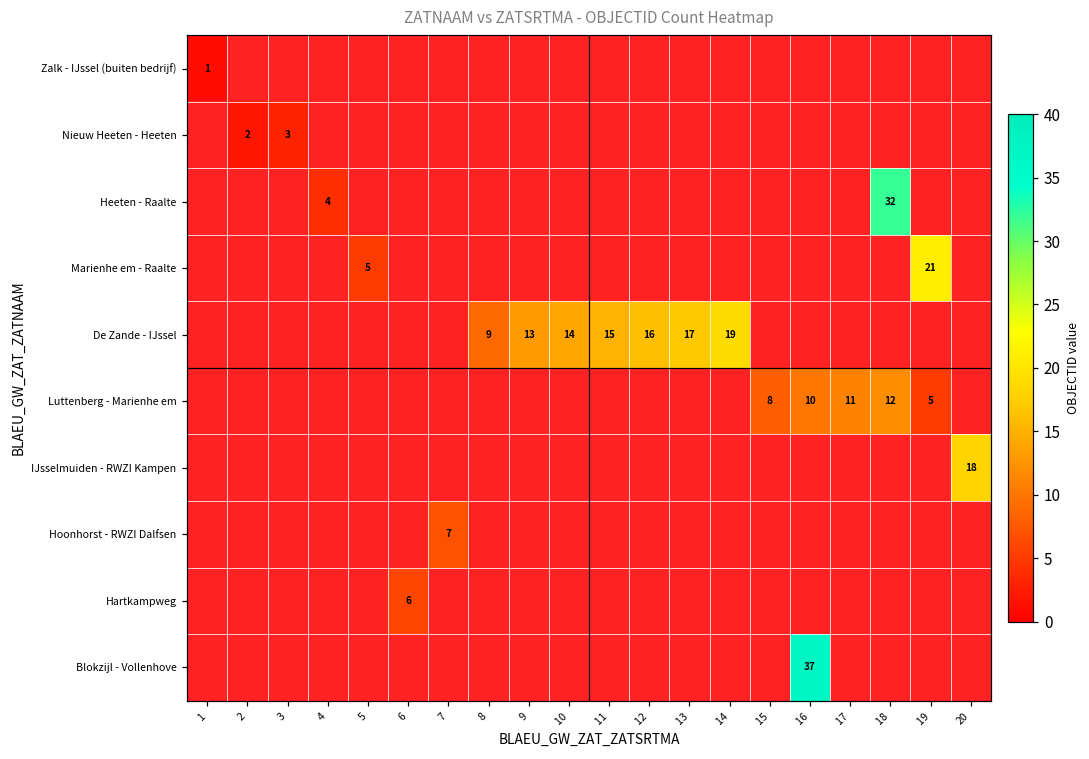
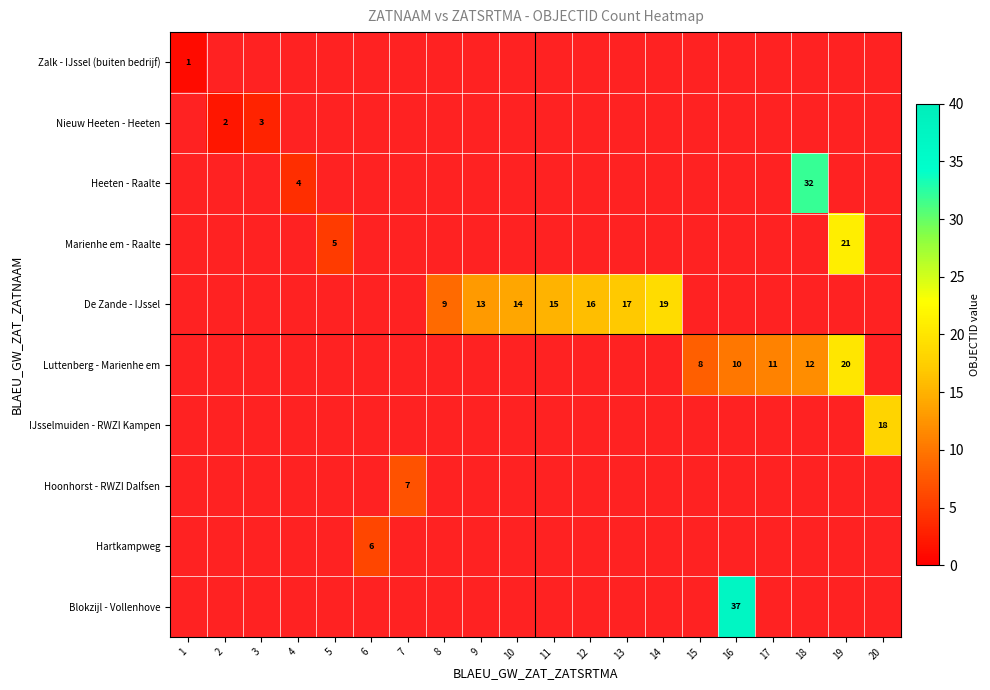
  {
    "Luttenberg - Marienhe em": {
-     "19": 5
+     "19": 20
    }
  }
